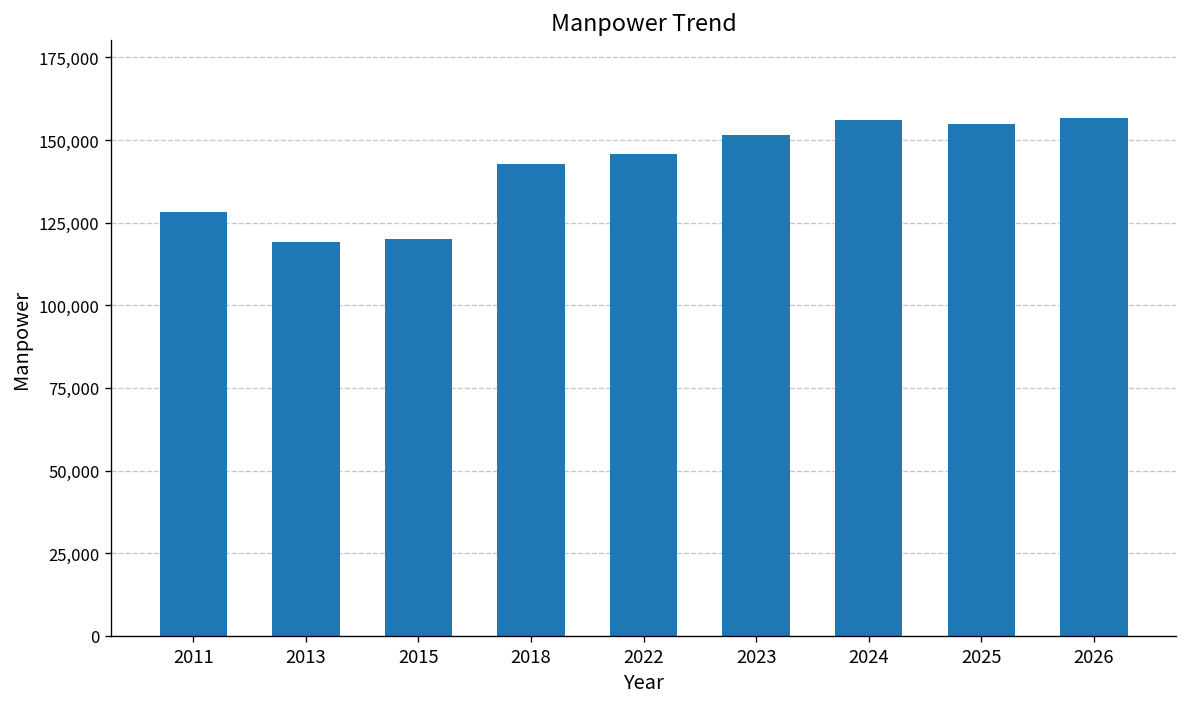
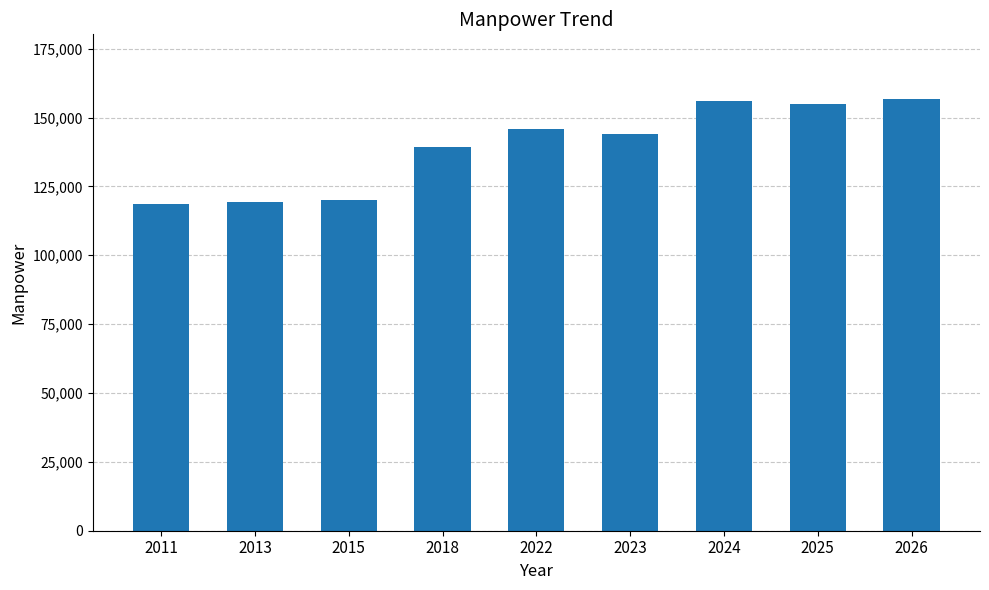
  {
-   "2011": "128,000",
+   "2011": "118,000",
    "2013": "119,000",
    "2015": "120,000",
-   "2018": "143,000",
+   "2018": "139,000",
    "2022": "146,000",
-   "2023": "152,000",
+   "2023": "144,000",
    "2024": "156,000",
    "2025": "155,000",
    "2026": "157,000"
  }
